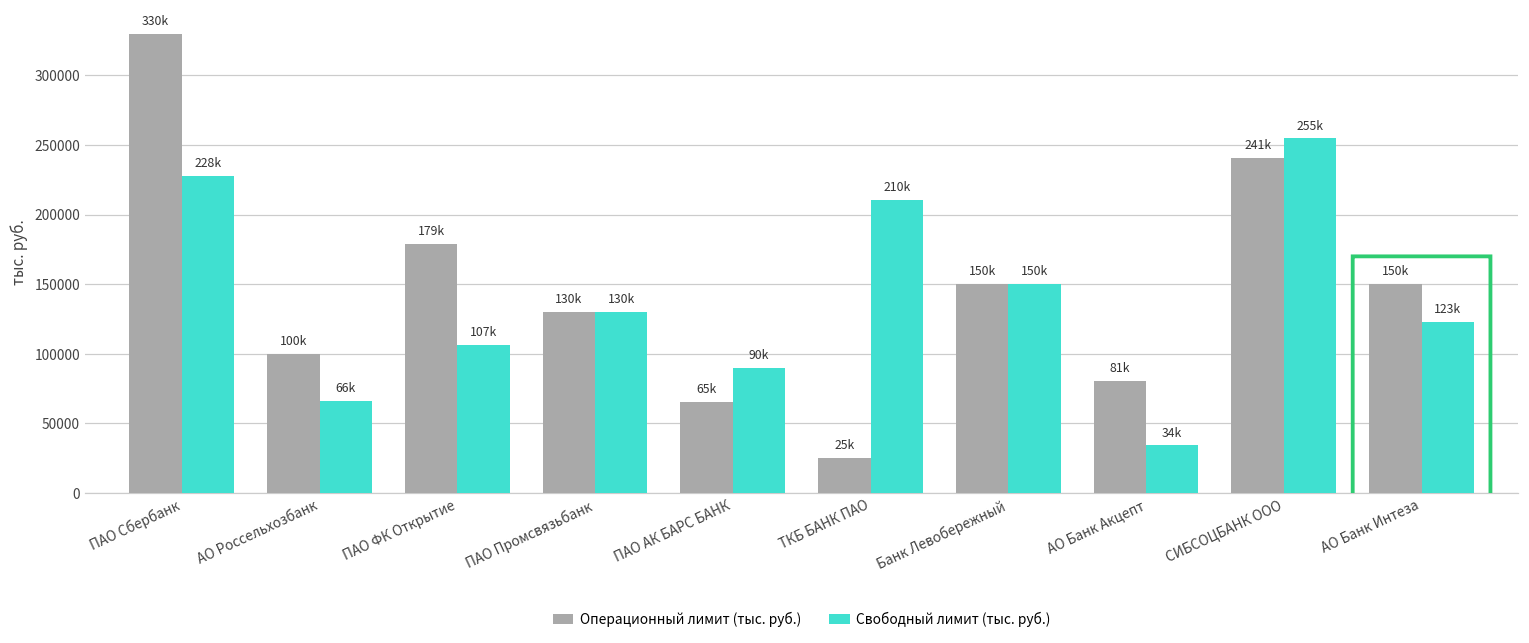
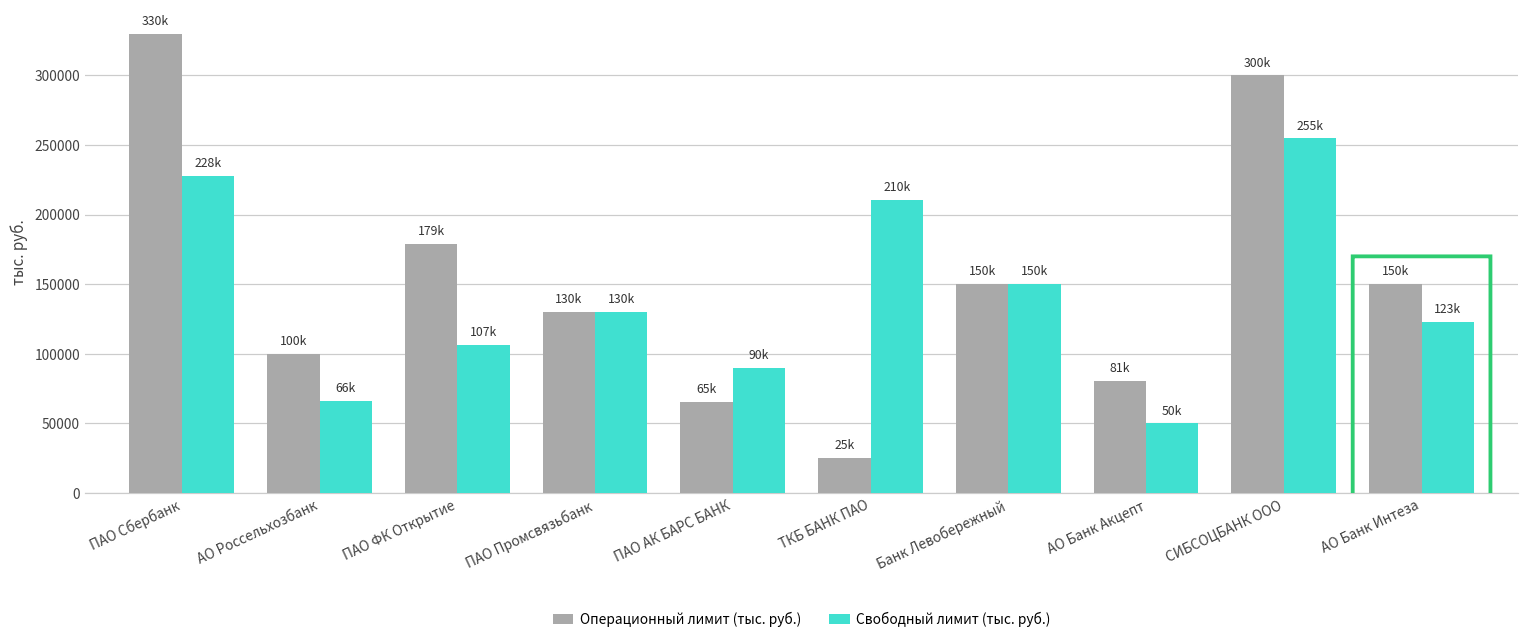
  {
    "Операционный лимит (тыс. руб.)": {
      "ПАО Сбербанк": "330k",
      "АО Россельхозбанк": "100k",
      "ПАО ФК Открытие": "179k",
      "ПАО Промсвязьбанк": "130k",
      "ПАО АК БАРС БАНК": "65k",
      "ТКБ БАНК ПАО": "25k",
      "Банк Левобережный": "150k",
      "АО Банк Акцепт": "81k",
-     "СИБСОЦБАНК ООО": "241k",
+     "СИБСОЦБАНК ООО": "300k",
      "АО Банк Интеза": "150k"
    },
    "Свободный лимит (тыс. руб.)": {
      "ПАО Сбербанк": "228k",
      "АО Россельхозбанк": "66k",
      "ПАО ФК Открытие": "107k",
      "ПАО Промсвязьбанк": "130k",
      "ПАО АК БАРС БАНК": "90k",
      "ТКБ БАНК ПАО": "210k",
      "Банк Левобережный": "150k",
-     "АО Банк Акцепт": "34k",
+     "АО Банк Акцепт": "50k",
      "СИБСОЦБАНК ООО": "255k",
      "АО Банк Интеза": "123k"
    }
  }
